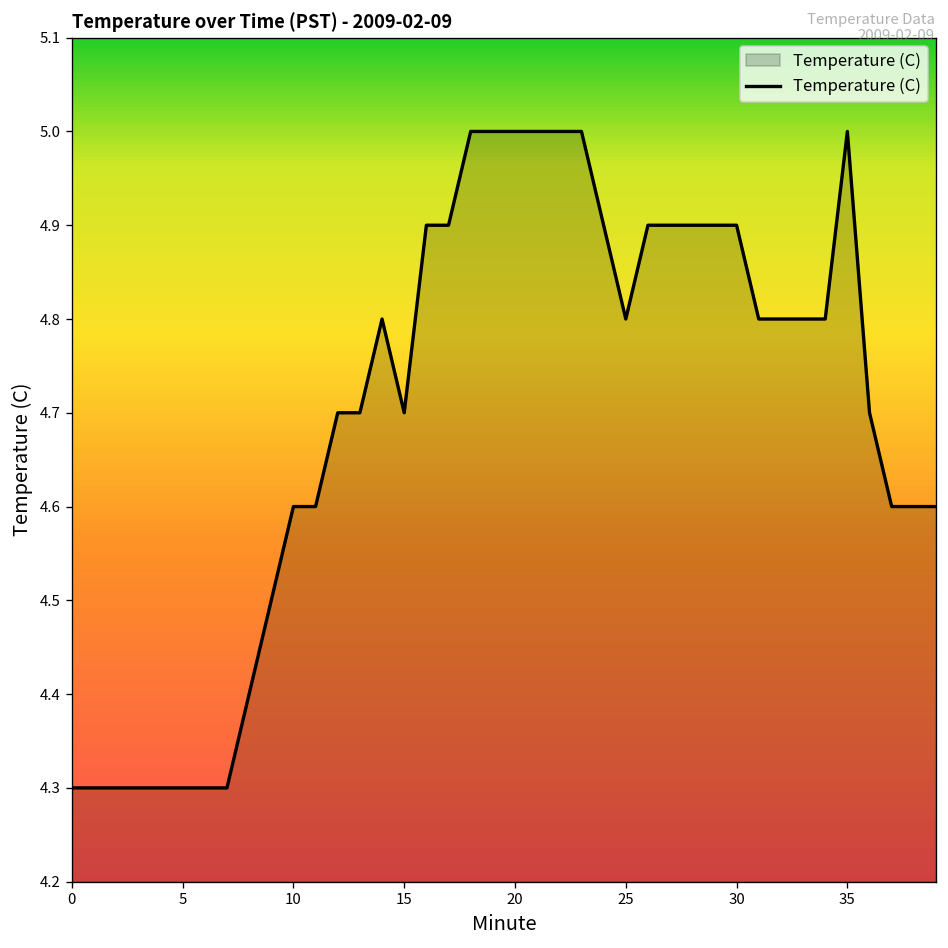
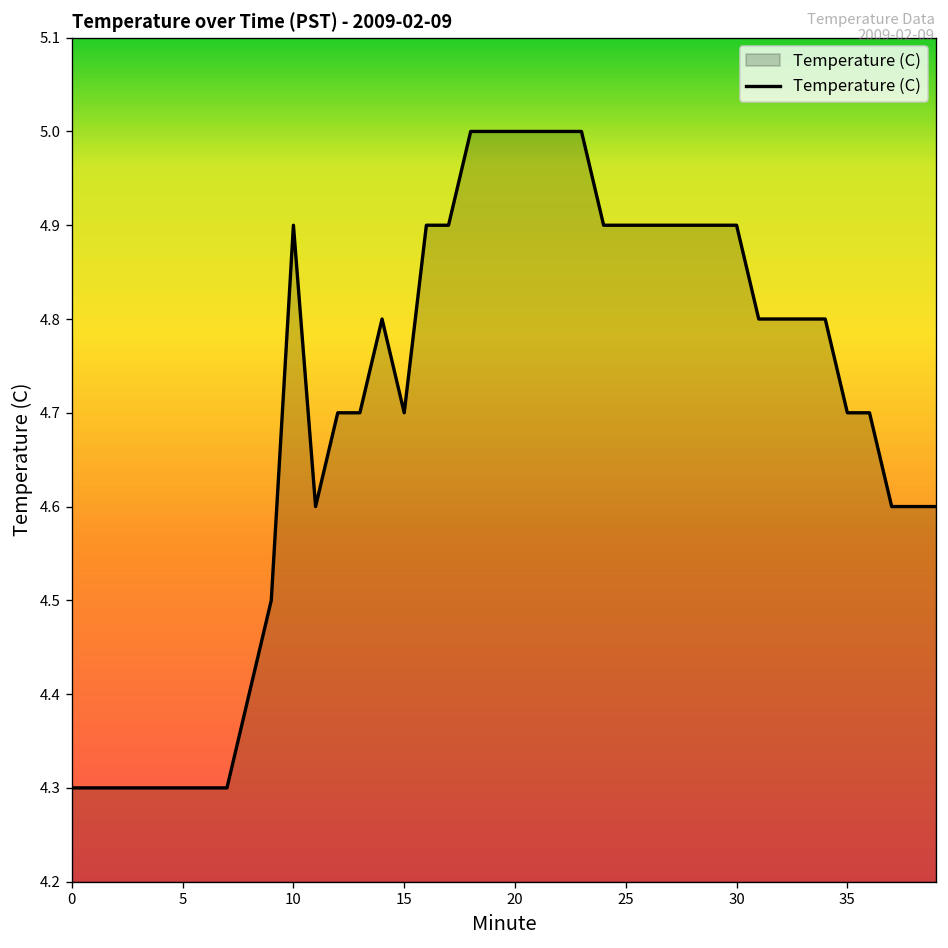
  {
    "0": 4.3,
    "5": 4.3,
-   "10": 4.6,
+   "10": 4.9,
    "15": 4.7,
    "20": 5.0,
-   "25": 4.8,
+   "25": 4.9,
    "30": 4.9,
-   "35": 5.0
+   "35": 4.7
  }
